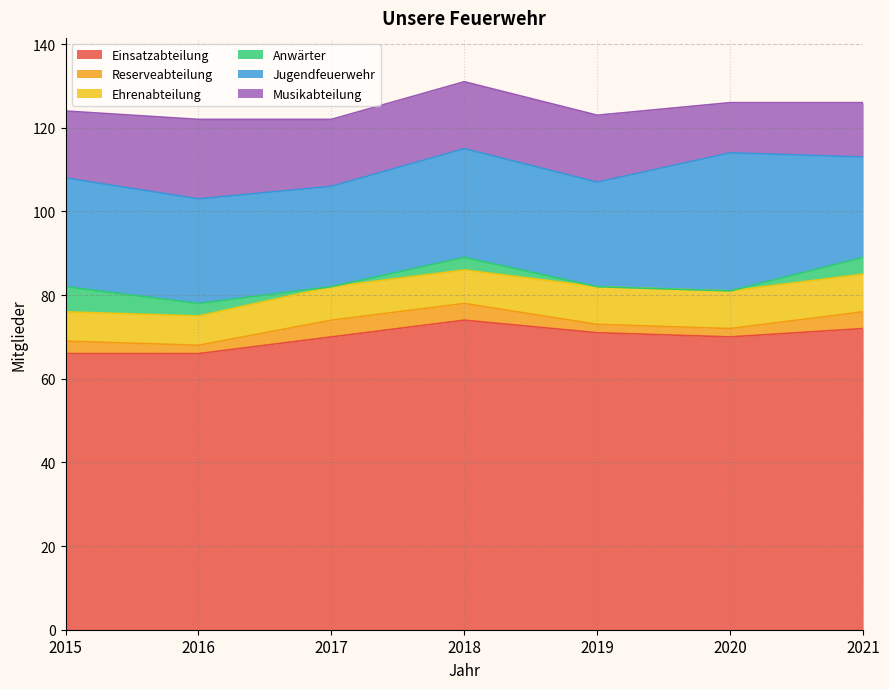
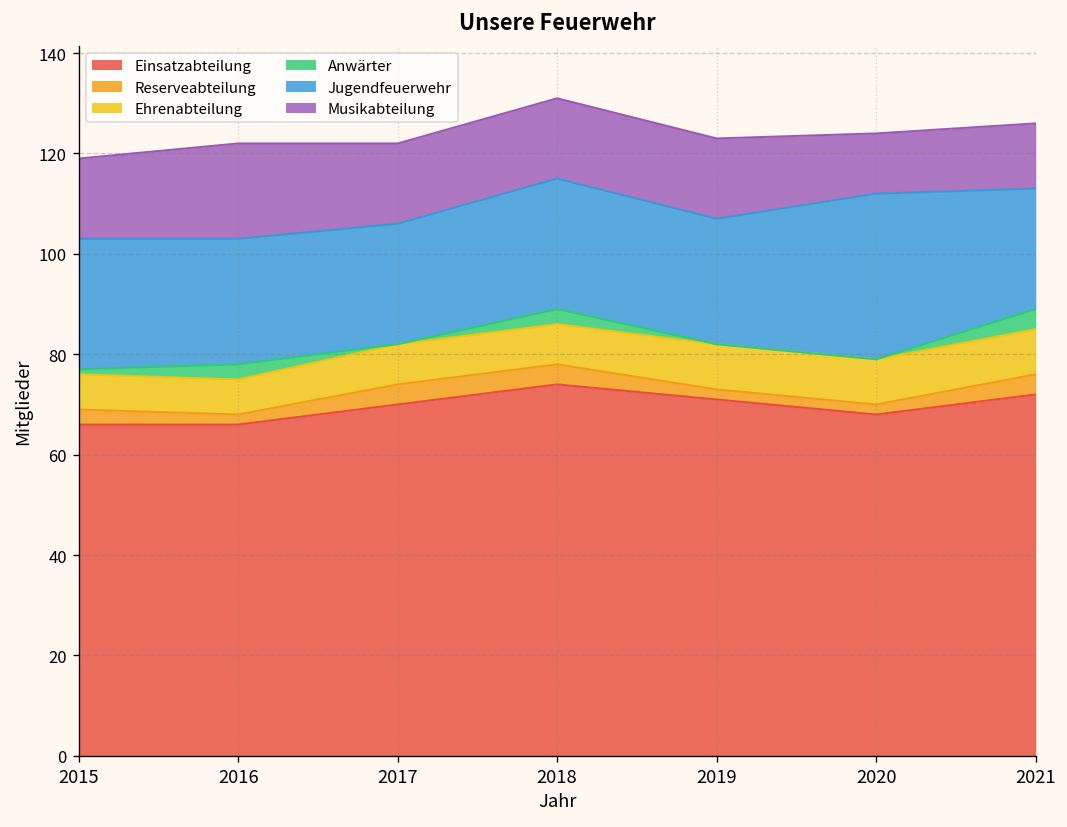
  {
    "Einsatzabteilung": {
      "2015": 66,
      "2016": 66,
      "2017": 70,
      "2018": 74,
      "2019": 71,
-     "2020": 70,
+     "2020": 68,
      "2021": 72
    },
    "Anwärter": {
-     "2015": 6,
+     "2015": 1,
      "2016": 3,
      "2018": 3,
      "2021": 4
    },
    "Jugendfeuerwehr": {
      "2015": 26,
      "2016": 25,
      "2017": 24,
      "2018": 26,
      "2019": 25,
      "2020": 33,
      "2021": 24
    },
    "Musikabteilung": {
      "2015": 16,
      "2016": 19,
      "2017": 16,
      "2018": 16,
      "2019": 16,
      "2020": 12,
      "2021": 13
    }
  }
